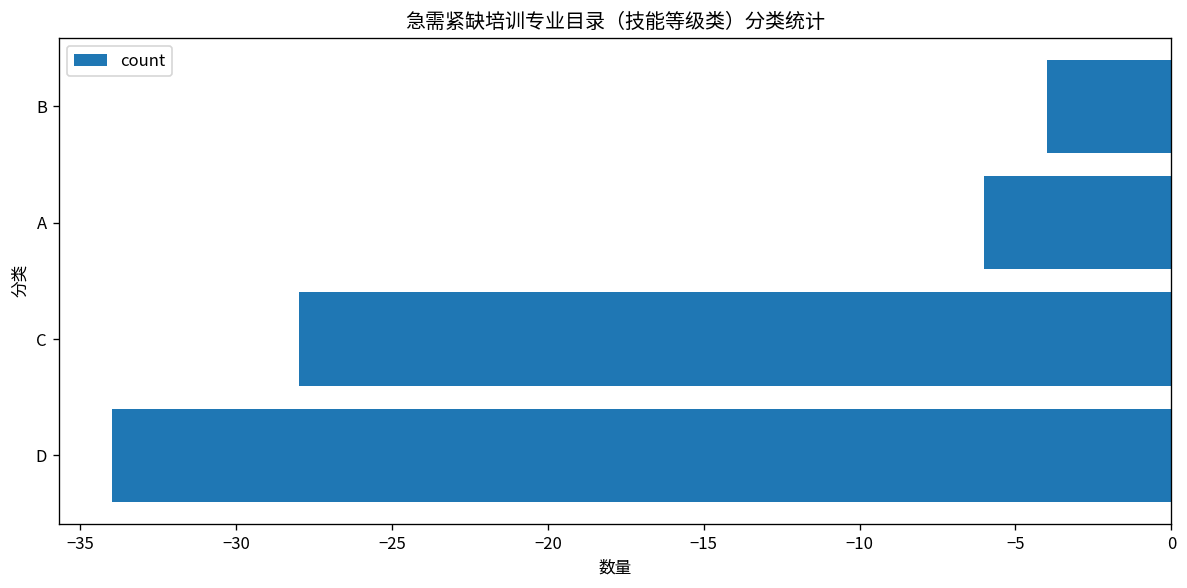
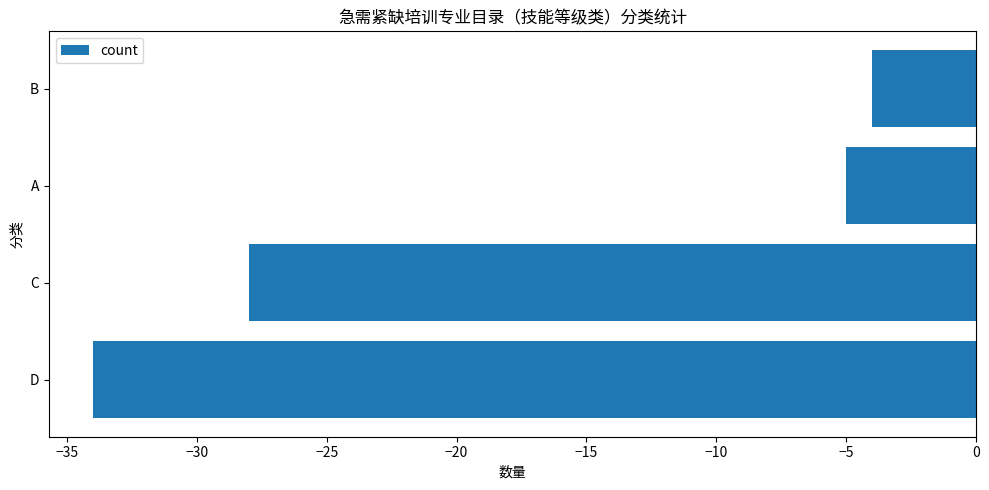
  {
    "B": -4.0,
-   "A": -6.0,
+   "A": -5.0,
    "C": -28.0,
    "D": -34.0
  }
